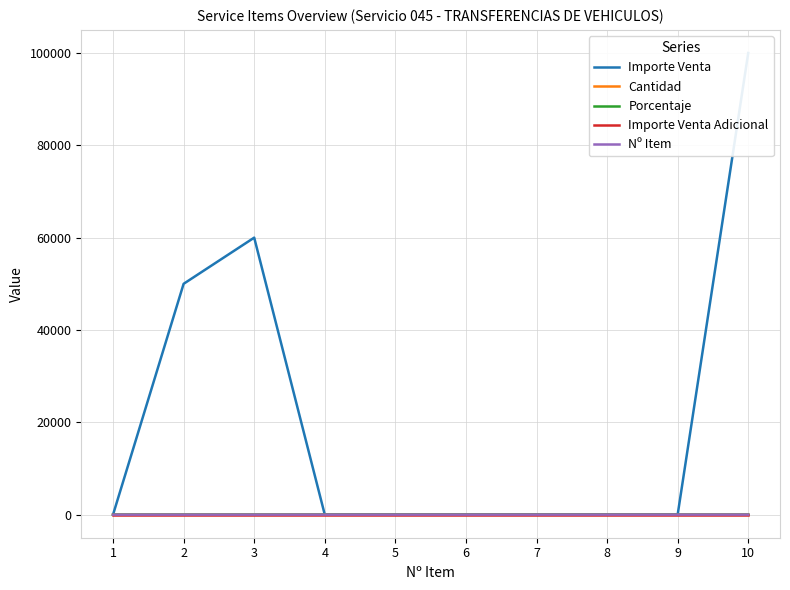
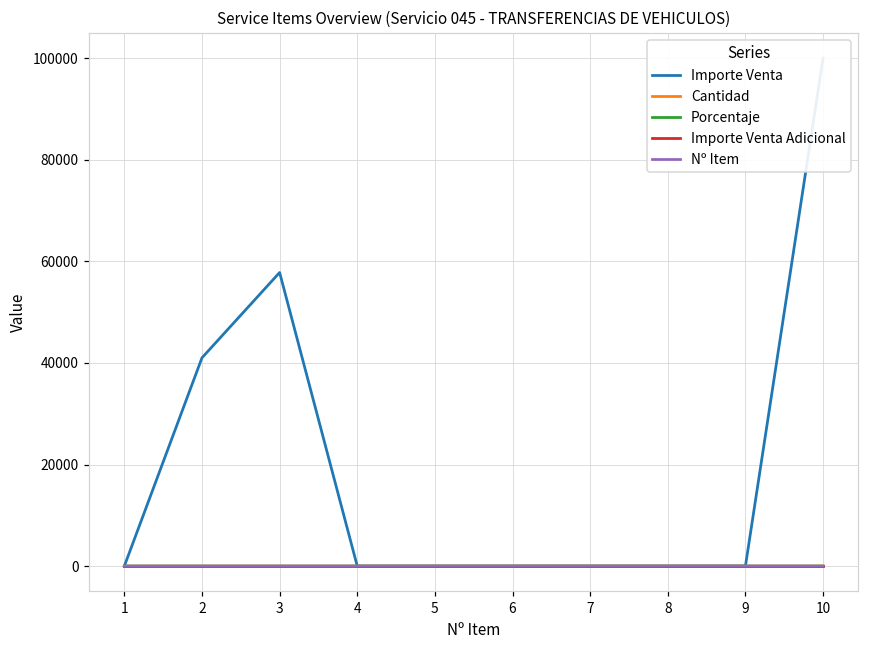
  {
    "Importe Venta": {
-     "2": 50000,
-     "3": 60000
+     "2": 41000,
+     "3": 58000
    },
    "Nº Item": {
      "2": 0,
      "3": 0,
      "10": 0
    }
  }
